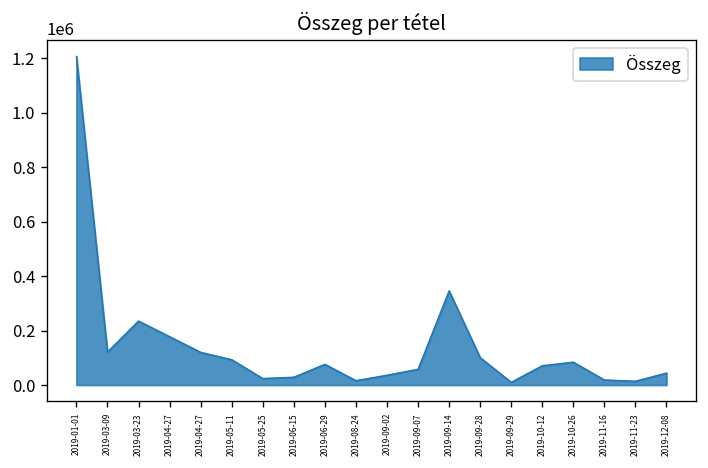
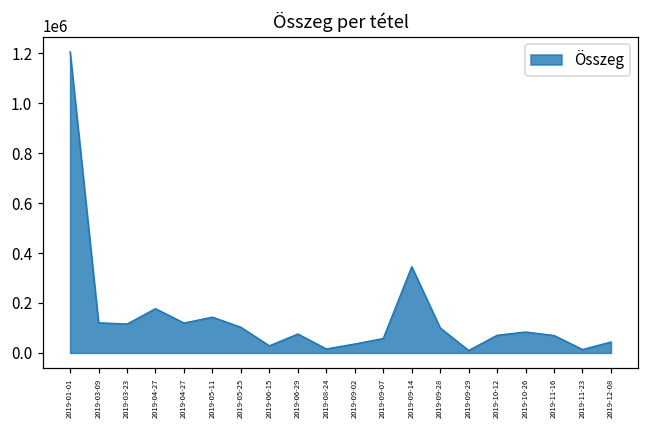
  {
    "2019-01-01": 1210000,
    "2019-03-09": 120000,
-   "2019-03-23": 230000,
-   "2019-05-11": 90000,
-   "2019-05-25": 20000,
+   "2019-03-23": 120000,
+   "2019-05-11": 140000,
+   "2019-05-25": 100000,
    "2019-06-15": 30000,
    "2019-06-29": 80000,
    "2019-08-24": 20000,
    "2019-09-02": 40000,
    "2019-09-07": 60000,
    "2019-09-14": 350000,
    "2019-09-28": 100000,
    "2019-09-29": 10000,
    "2019-10-12": 70000,
    "2019-10-26": 80000,
-   "2019-11-16": 20000,
+   "2019-11-16": 70000,
    "2019-11-23": 10000,
    "2019-12-08": 40000
  }
